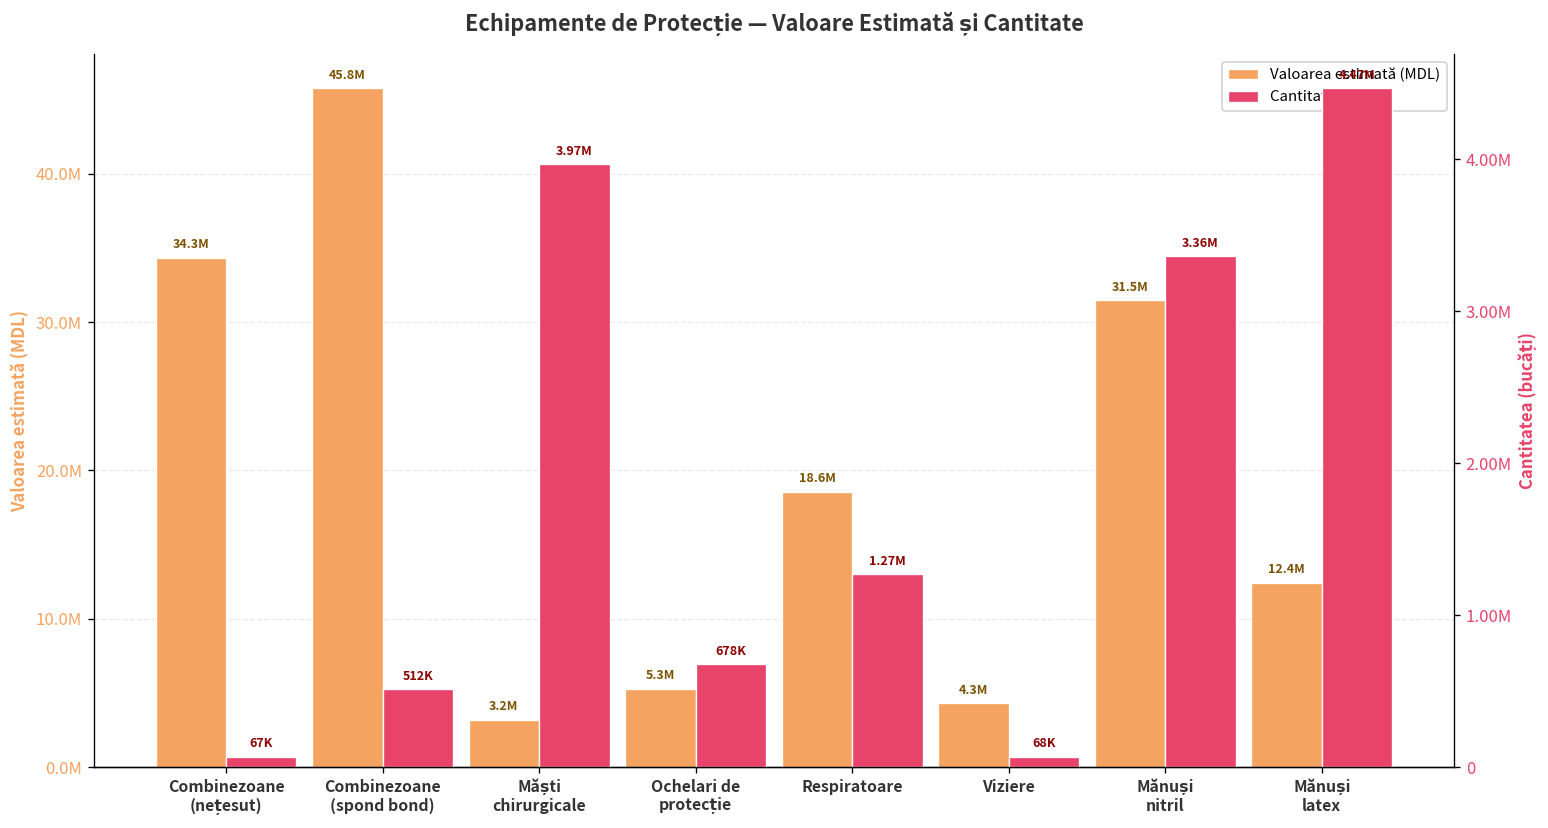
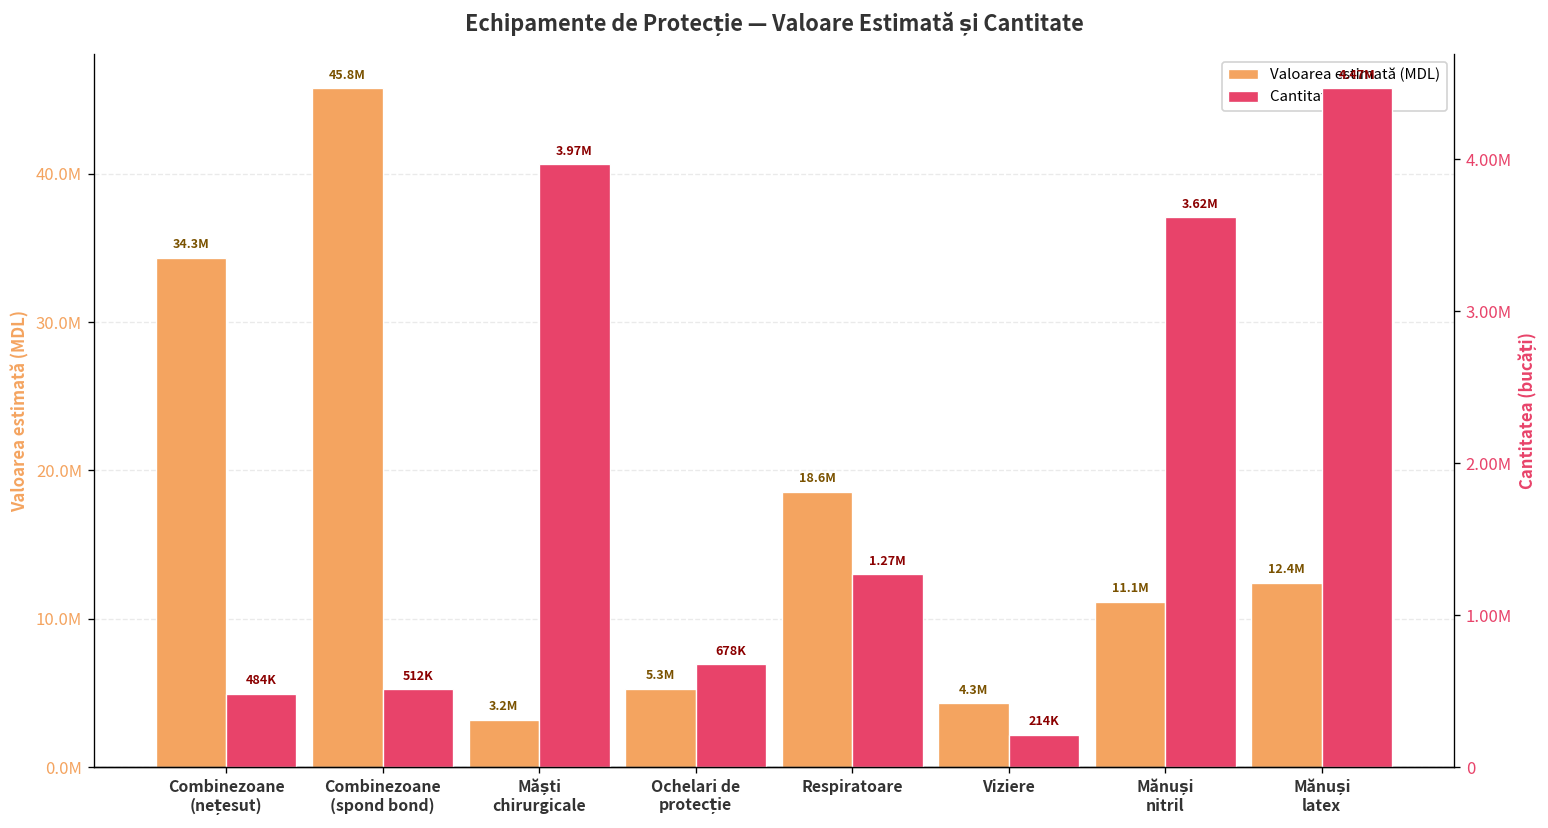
  {
    "Valoarea estimată (MDL)": {
      "Combinezoane (nețesut)": "34.3M",
      "Combinezoane (spond bond)": "45.8M",
      "Măști chirurgicale": "3.2M",
      "Ochelari de protecție": "5.3M",
      "Respiratoare": "18.6M",
      "Viziere": "4.3M",
-     "Mănuși nitril": "31.5M",
+     "Mănuși nitril": "11.1M",
      "Mănuși latex": "12.4M"
    },
    "Cantitatea (buc.)": {
-     "Combinezoane (nețesut)": "67K",
+     "Combinezoane (nețesut)": "484K",
      "Combinezoane (spond bond)": "512K",
      "Măști chirurgicale": "3.97M",
      "Ochelari de protecție": "678K",
      "Respiratoare": "1.27M",
-     "Viziere": "68K",
-     "Mănuși nitril": "3.36M"
+     "Viziere": "214K",
+     "Mănuși nitril": "3.62M"
    }
  }
